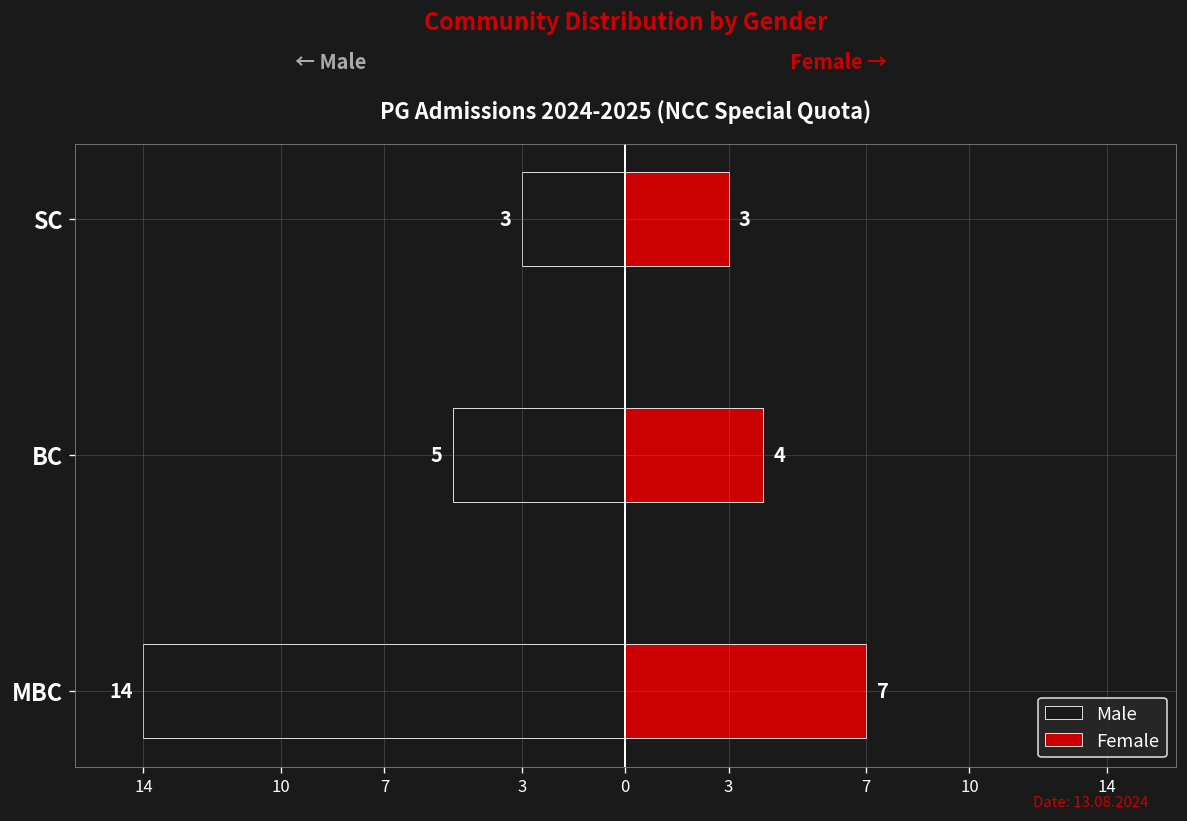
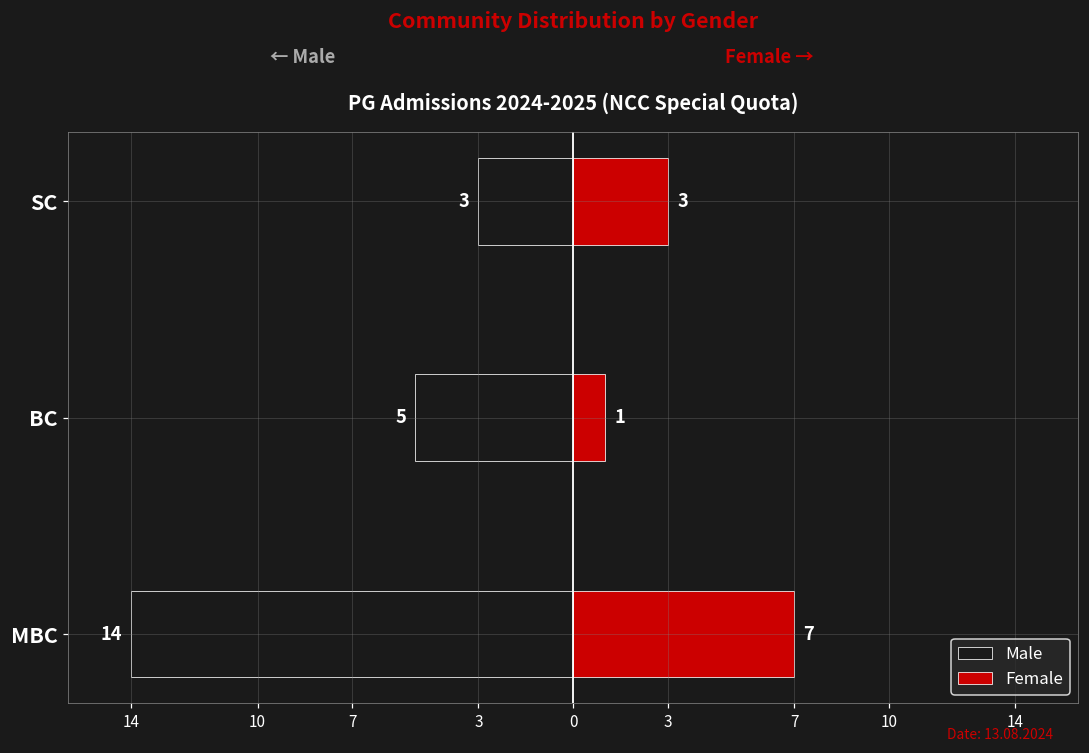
  {
    "Female": {
      "SC": 3,
-     "BC": 4,
+     "BC": 1,
      "MBC": 7
    }
  }
